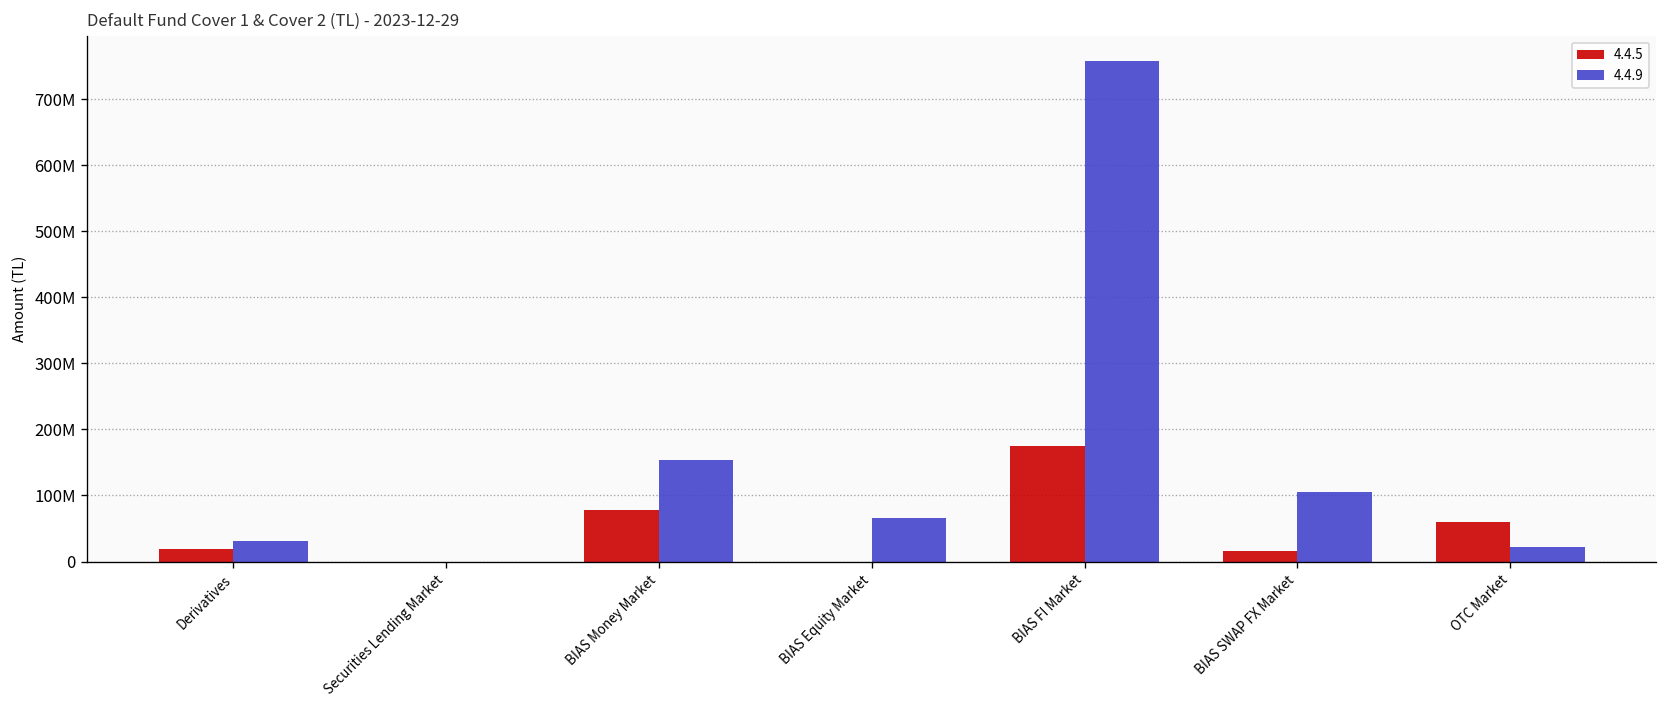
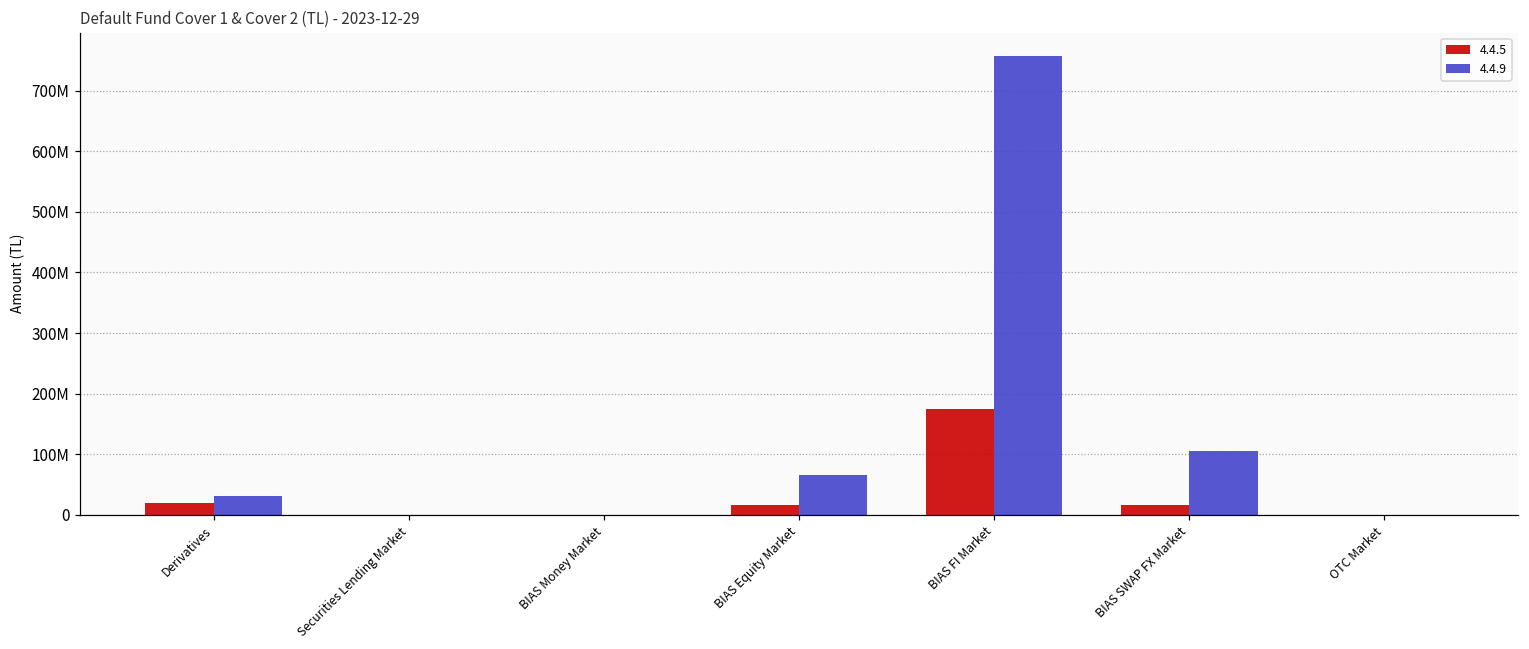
  {
    "4.4.5": {
      "Derivatives": 20000000,
      "Securities Lending Market": 0,
-     "BIAS Money Market": 80000000,
-     "BIAS Equity Market": 0,
+     "BIAS Money Market": 0,
+     "BIAS Equity Market": 20000000,
      "BIAS FI Market": 170000000,
      "BIAS SWAP FX Market": 20000000,
-     "OTC Market": 60000000
+     "OTC Market": 0
    },
    "4.4.9": {
      "Derivatives": 30000000,
      "Securities Lending Market": 0,
-     "BIAS Money Market": 150000000,
+     "BIAS Money Market": 0,
      "BIAS Equity Market": 70000000,
      "BIAS FI Market": 760000000,
      "BIAS SWAP FX Market": 110000000,
-     "OTC Market": 20000000
+     "OTC Market": 0
    }
  }
